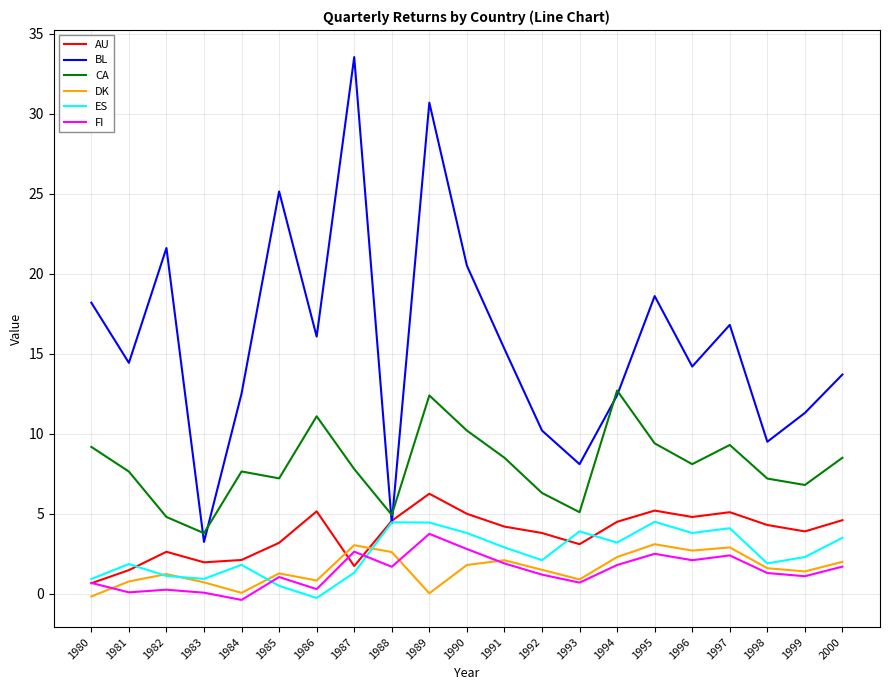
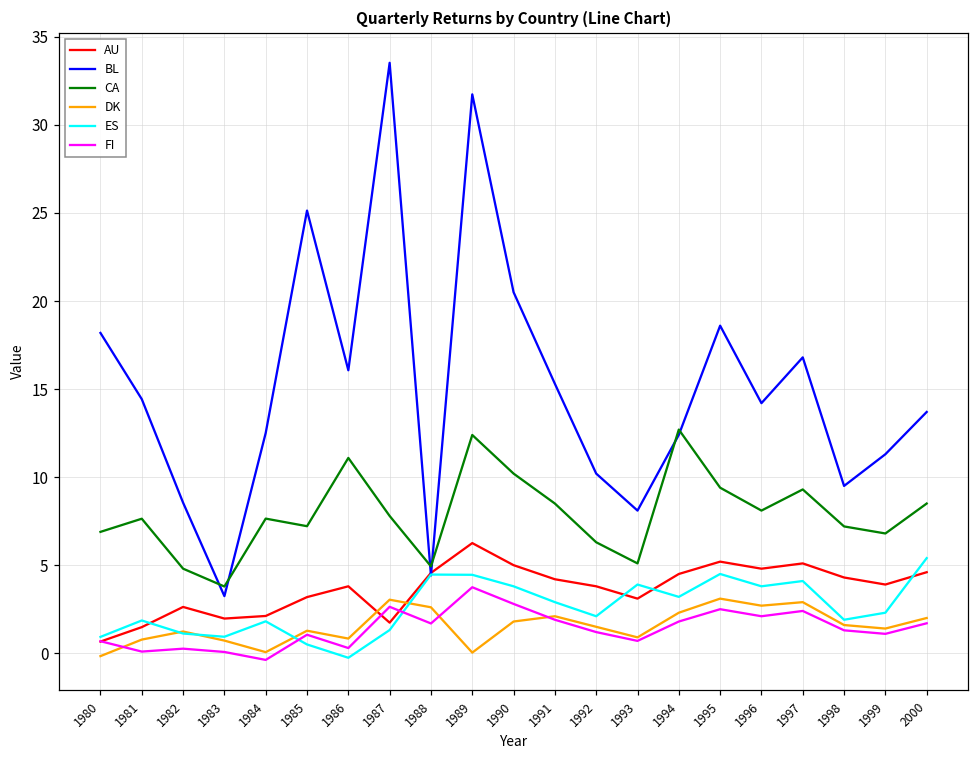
  {
    "AU": {
      "1981": 1.5,
      "1982": 2.6,
      "1983": 2.0,
      "1984": 2.1,
      "1985": 3.2,
-     "1986": 5.2,
+     "1986": 3.8,
      "1987": 1.7,
      "1989": 6.3,
      "1990": 5.0,
      "1991": 4.2,
      "1992": 3.8,
      "1993": 3.1,
      "1994": 4.5,
      "1995": 5.2,
      "1996": 4.8,
      "1997": 5.1,
      "1998": 4.3,
      "1999": 3.9,
      "2000": 4.6
    },
    "BL": {
      "1980": 18.2,
      "1981": 14.4,
-     "1982": 21.6,
+     "1982": 8.5,
      "1983": 3.2,
      "1984": 12.5,
      "1985": 25.1,
      "1986": 16.1,
      "1987": 33.5,
-     "1989": 30.7,
+     "1989": 31.7,
      "1990": 20.5,
      "1991": 15.3,
      "1992": 10.2,
      "1993": 8.1,
      "1994": 12.4,
      "1995": 18.6,
      "1996": 14.2,
      "1997": 16.8,
      "1998": 9.5,
      "1999": 11.3,
      "2000": 13.7
    },
    "CA": {
-     "1980": 9.2,
+     "1980": 6.9,
      "1981": 7.6,
      "1982": 4.8,
      "1983": 3.8,
      "1984": 7.6,
      "1985": 7.2,
      "1986": 11.1,
      "1987": 7.8,
      "1988": 4.9,
      "1989": 12.4,
      "1990": 10.2,
      "1991": 8.5,
      "1992": 6.3,
      "1993": 5.1,
      "1994": 12.7,
      "1995": 9.4,
      "1996": 8.1,
      "1997": 9.3,
      "1998": 7.2,
      "1999": 6.8,
      "2000": 8.5
    },
    "DK": {
      "1980": -0.2,
      "1981": 0.8,
      "1983": 0.7,
      "1984": 0.1,
      "1985": 1.3,
      "1986": 0.8,
      "1987": 3.0,
      "1988": 2.6,
      "1989": 0.0,
      "1990": 1.8,
      "1991": 2.1,
      "1992": 1.5,
      "1993": 0.9,
      "1994": 2.3,
      "1995": 3.1,
      "1996": 2.7,
      "1997": 2.9,
      "1998": 1.6,
      "1999": 1.4,
      "2000": 2.0
    },
    "ES": {
      "1980": 0.9,
      "1981": 1.9,
      "1983": 0.9,
      "1984": 1.8,
      "1985": 0.5,
      "1986": -0.3,
      "1987": 1.3,
      "1989": 4.5,
      "1990": 3.8,
      "1991": 2.9,
      "1992": 2.1,
      "1993": 3.9,
      "1994": 3.2,
      "1995": 4.5,
      "1996": 3.8,
      "1997": 4.1,
      "1998": 1.9,
      "1999": 2.3,
-     "2000": 3.5
+     "2000": 5.4
    },
    "FI": {
      "1981": 0.1,
      "1982": 0.3,
      "1983": 0.1,
      "1984": -0.4,
      "1985": 1.1,
      "1986": 0.3,
      "1987": 2.6,
      "1988": 1.7,
      "1989": 3.7,
      "1990": 2.8,
      "1991": 1.9,
      "1992": 1.2,
      "1993": 0.7,
      "1994": 1.8,
      "1995": 2.5,
      "1996": 2.1,
      "1997": 2.4,
      "1998": 1.3,
      "1999": 1.1,
      "2000": 1.7
    }
  }
